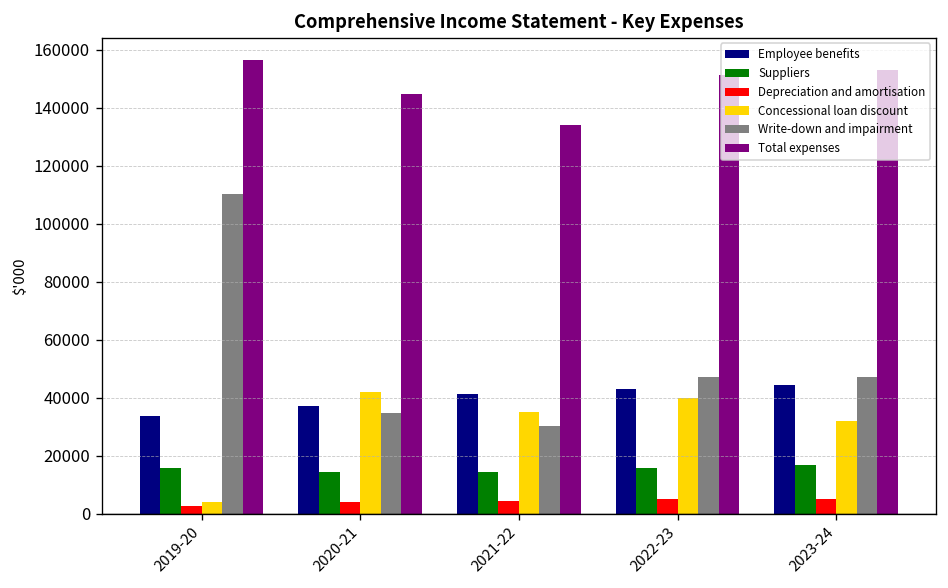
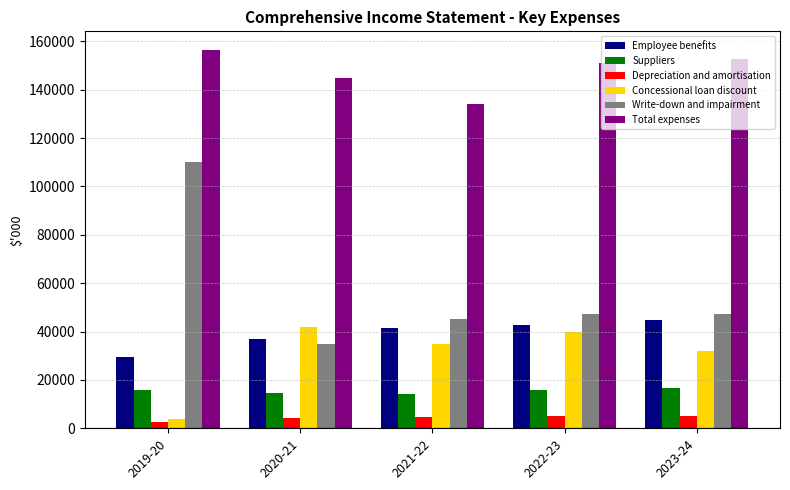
  {
    "Employee benefits": {
-     "2019-20": 34000,
+     "2019-20": 30000,
      "2020-21": 37000,
      "2021-22": 41000,
      "2022-23": 43000,
      "2023-24": 45000
    },
    "Suppliers": {
      "2019-20": 16000,
      "2020-21": 14000,
      "2021-22": 14000,
      "2022-23": 16000,
      "2023-24": 17000
    },
    "Depreciation and amortisation": {
      "2019-20": 3000,
      "2020-21": 4000,
      "2021-22": 5000,
      "2022-23": 5000,
      "2023-24": 5000
    },
    "Concessional loan discount": {
      "2019-20": 4000,
      "2020-21": 42000,
      "2021-22": 35000,
      "2022-23": 40000,
      "2023-24": 32000
    },
    "Write-down and impairment": {
      "2019-20": 110000,
      "2020-21": 35000,
-     "2021-22": 30000,
+     "2021-22": 45000,
      "2022-23": 47000,
      "2023-24": 47000
    },
    "Total expenses": {
      "2019-20": 156000,
      "2020-21": 145000,
      "2021-22": 134000
    }
  }
